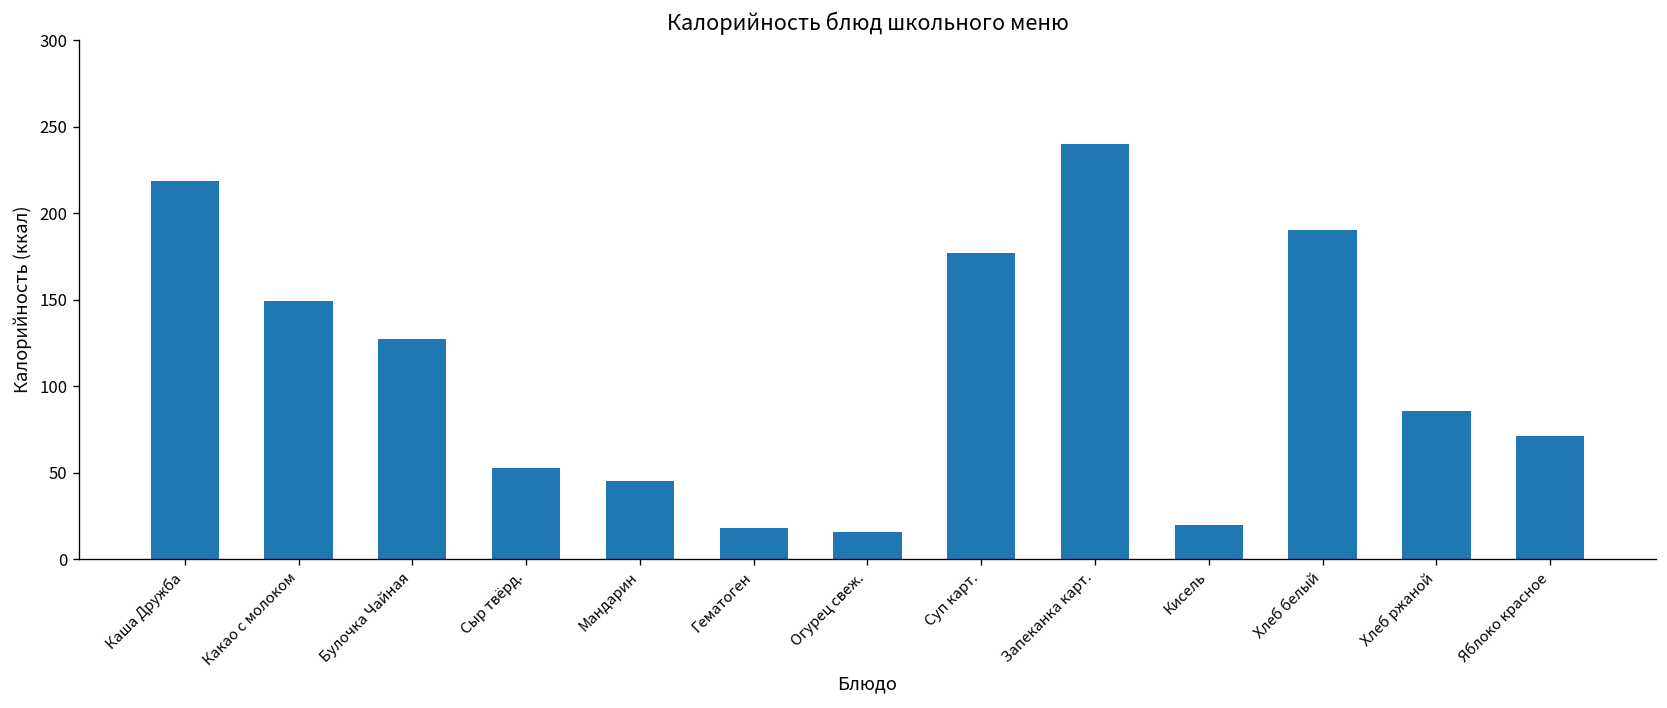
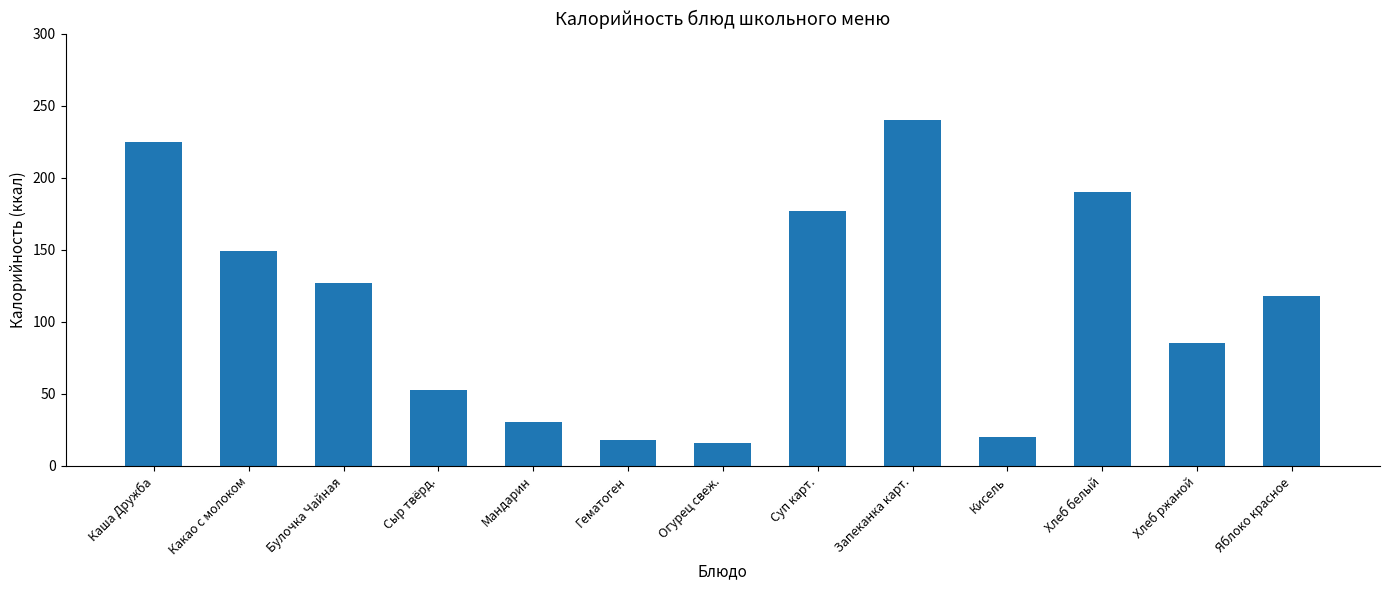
  {
-   "Каша Дружба": 219,
+   "Каша Дружба": 225,
    "Какао с молоком": 149,
    "Булочка Чайная": 127,
    "Сыр твёрд.": 53,
-   "Мандарин": 45,
+   "Мандарин": 31,
    "Гематоген": 18,
    "Огурец свеж.": 16,
    "Суп карт.": 177,
    "Запеканка карт.": 240,
    "Кисель": 20,
    "Хлеб белый": 190,
    "Хлеб ржаной": 85,
-   "Яблоко красное": 71
+   "Яблоко красное": 118
  }
